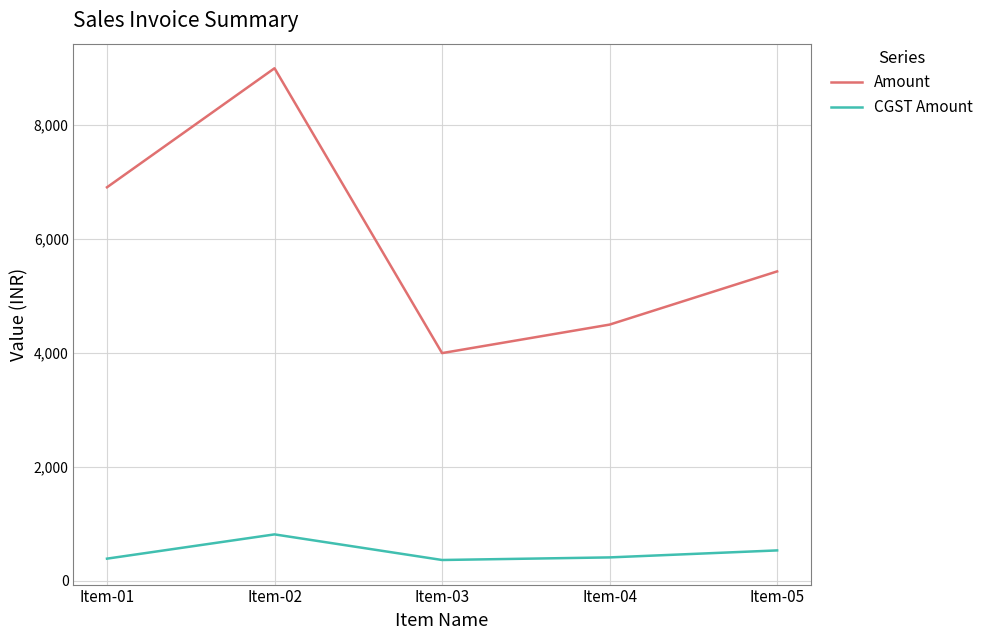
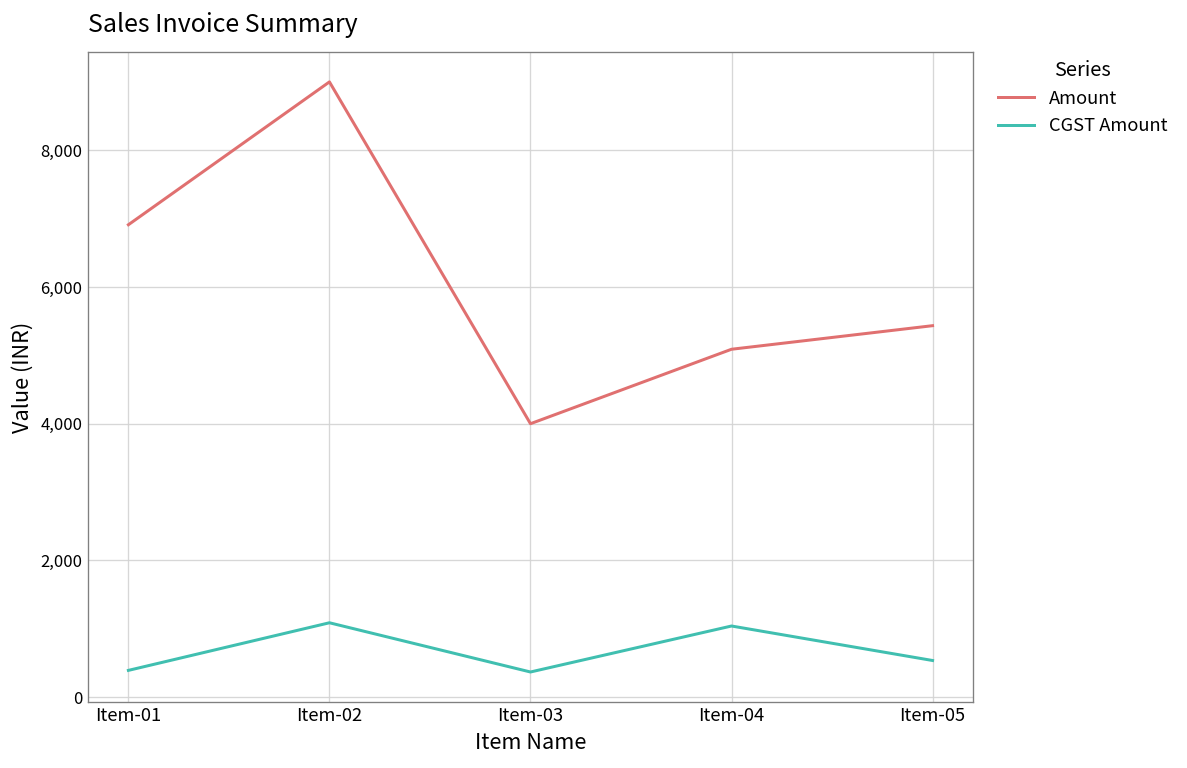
  {
    "Amount": {
      "Item-01": "6,900",
      "Item-02": "9,000",
      "Item-03": "4,000",
-     "Item-04": "4,500",
+     "Item-04": "5,100",
      "Item-05": "5,400"
    },
    "CGST Amount": {
      "Item-01": "400",
-     "Item-02": "800",
+     "Item-02": "1,100",
      "Item-03": "400",
-     "Item-04": "400",
+     "Item-04": "1,000",
      "Item-05": "500"
    }
  }
